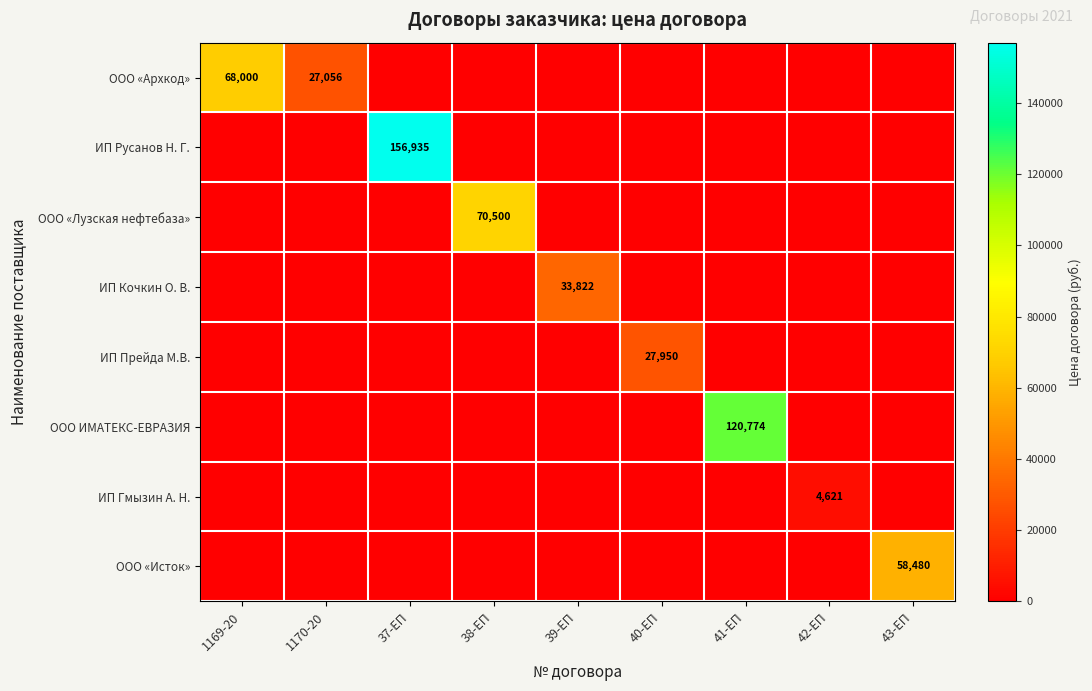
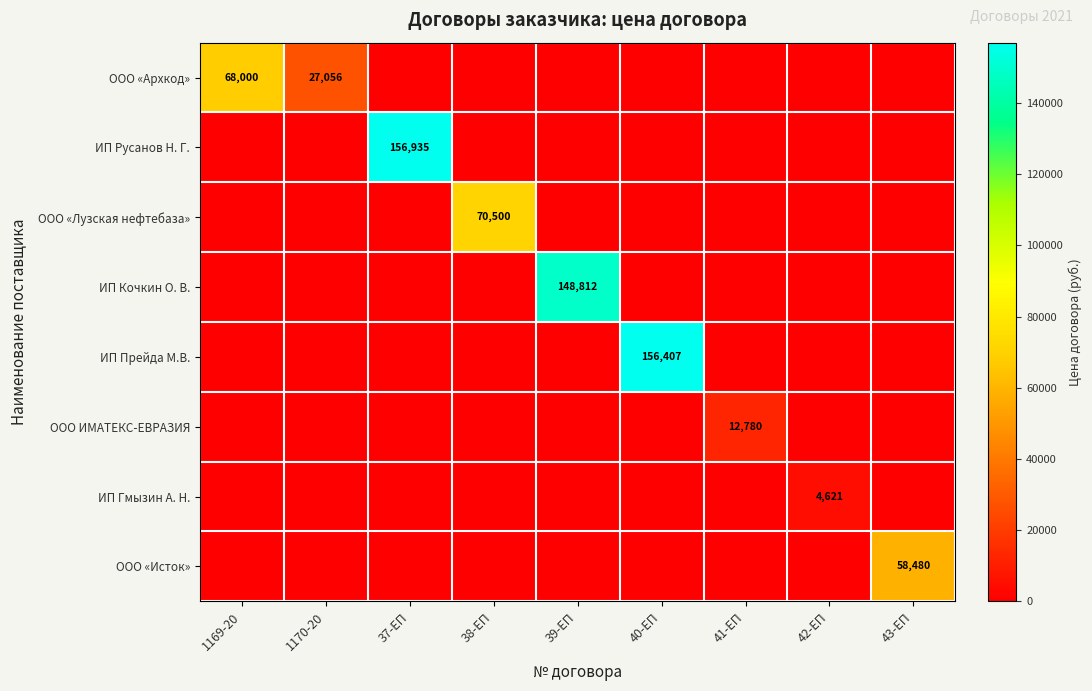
  {
    "ООО «Архкод»": {
      "1169-20": "68,000",
      "1170-20": "27,056"
    },
    "ИП Русанов Н. Г.": {
      "37-ЕП": "156,935"
    },
    "ООО «Лузская нефтебаза»": {
      "38-ЕП": "70,500"
    },
    "ИП Кочкин О. В.": {
-     "39-ЕП": "33,822"
+     "39-ЕП": "148,812"
    },
    "ИП Прейда М.В.": {
-     "40-ЕП": "27,950"
+     "40-ЕП": "156,407"
    },
    "ООО ИМАТЕКС-ЕВРАЗИЯ": {
-     "41-ЕП": "120,774"
+     "41-ЕП": "12,780"
    },
    "ИП Гмызин А. Н.": {
      "42-ЕП": "4,621"
    },
    "ООО «Исток»": {
      "43-ЕП": "58,480"
    }
  }
